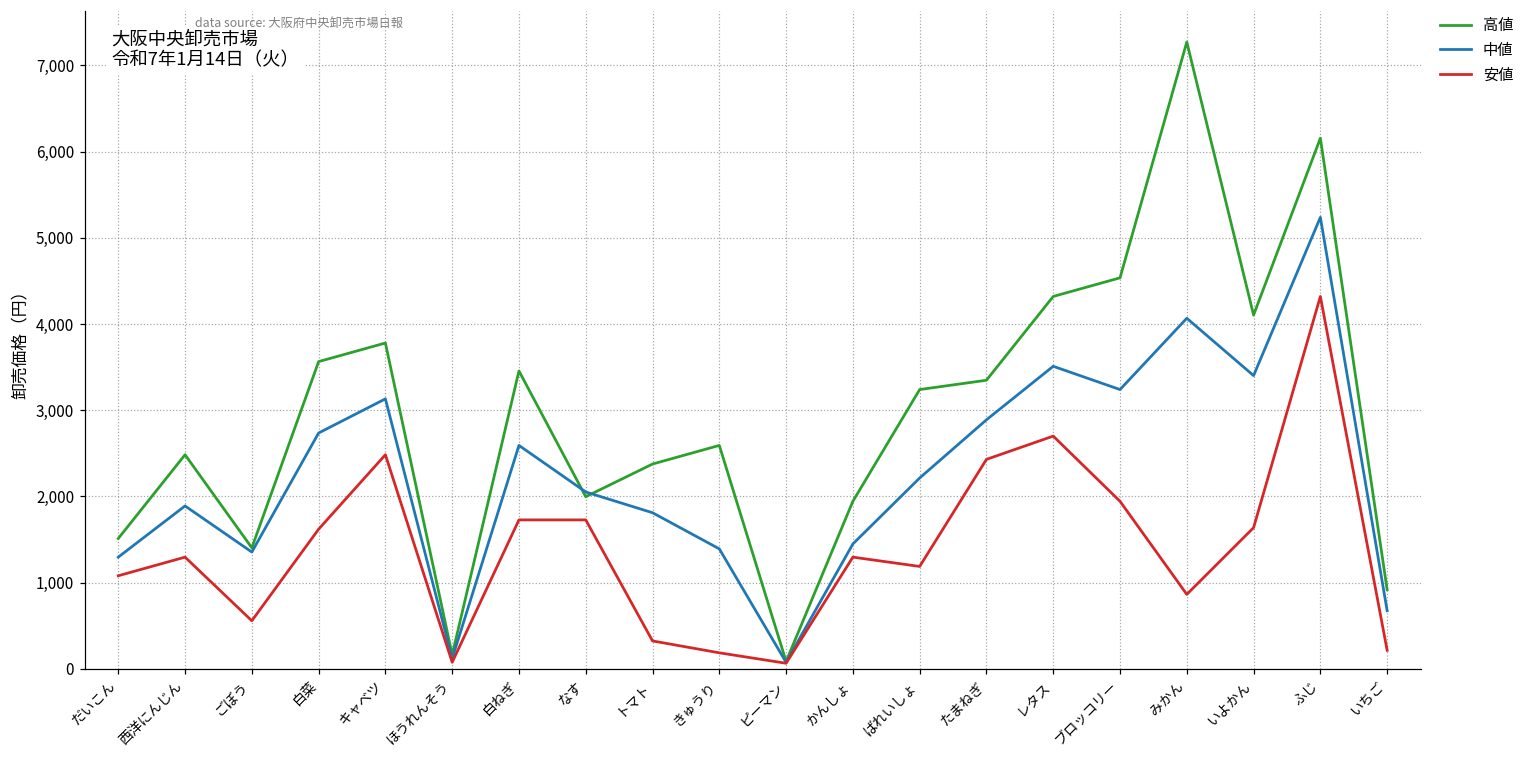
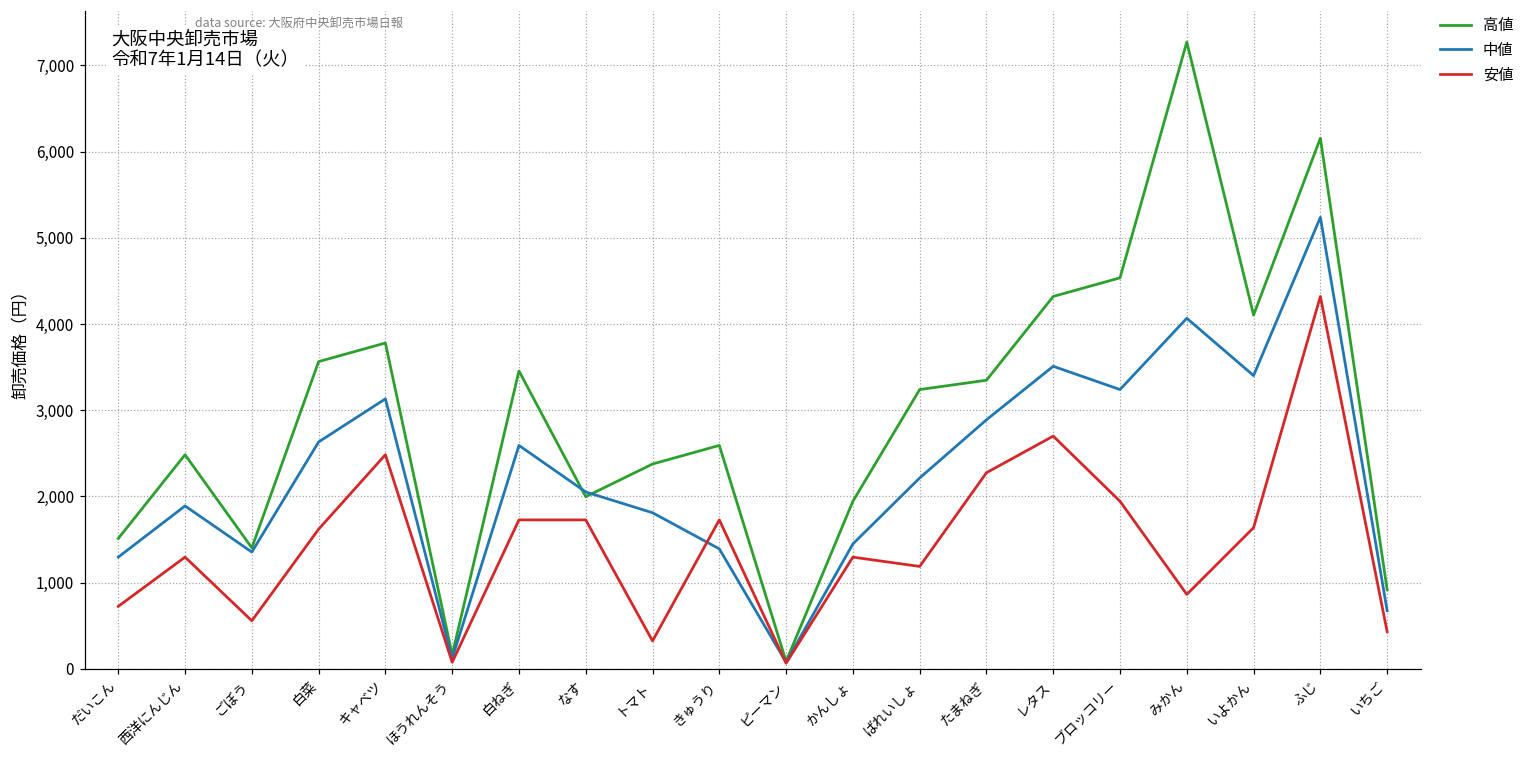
  {
    "高値": {
      "だいこん": "1,500",
      "西洋にんじん": "2,500",
      "ごぼう": "1,400",
      "白菜": "3,600",
      "キャベツ": "3,800",
      "ほうれんそう": "200",
      "白ねぎ": "3,500",
      "なす": "2,000",
      "トマト": "2,400",
      "きゅうり": "2,600",
      "かんしょ": "1,900",
      "ばれいしょ": "3,200",
      "たまねぎ": "3,300",
      "レタス": "4,300",
      "ブロッコリー": "4,500",
      "みかん": "7,300",
      "いよかん": "4,100",
      "ふじ": "6,200",
      "いちご": "900"
    },
    "中値": {
      "だいこん": "1,300",
      "西洋にんじん": "1,900",
      "ごぼう": "1,400",
-     "白菜": "2,700",
+     "白菜": "2,600",
      "キャベツ": "3,100",
      "ほうれんそう": "100",
      "白ねぎ": "2,600",
      "なす": "2,100",
      "トマト": "1,800",
      "きゅうり": "1,400",
      "かんしょ": "1,400",
      "ばれいしょ": "2,200",
      "たまねぎ": "2,900",
      "レタス": "3,500",
      "ブロッコリー": "3,200",
      "みかん": "4,100",
      "いよかん": "3,400",
      "ふじ": "5,200",
      "いちご": "700"
    },
    "安値": {
-     "だいこん": "1,100",
+     "だいこん": "700",
      "西洋にんじん": "1,300",
      "ごぼう": "600",
      "白菜": "1,600",
      "キャベツ": "2,500",
      "ほうれんそう": "100",
      "白ねぎ": "1,700",
      "なす": "1,700",
      "トマト": "300",
-     "きゅうり": "200",
+     "きゅうり": "1,700",
      "かんしょ": "1,300",
      "ばれいしょ": "1,200",
-     "たまねぎ": "2,400",
+     "たまねぎ": "2,300",
      "レタス": "2,700",
      "ブロッコリー": "1,900",
      "みかん": "900",
      "いよかん": "1,600",
      "ふじ": "4,300",
-     "いちご": "200"
+     "いちご": "400"
    }
  }
